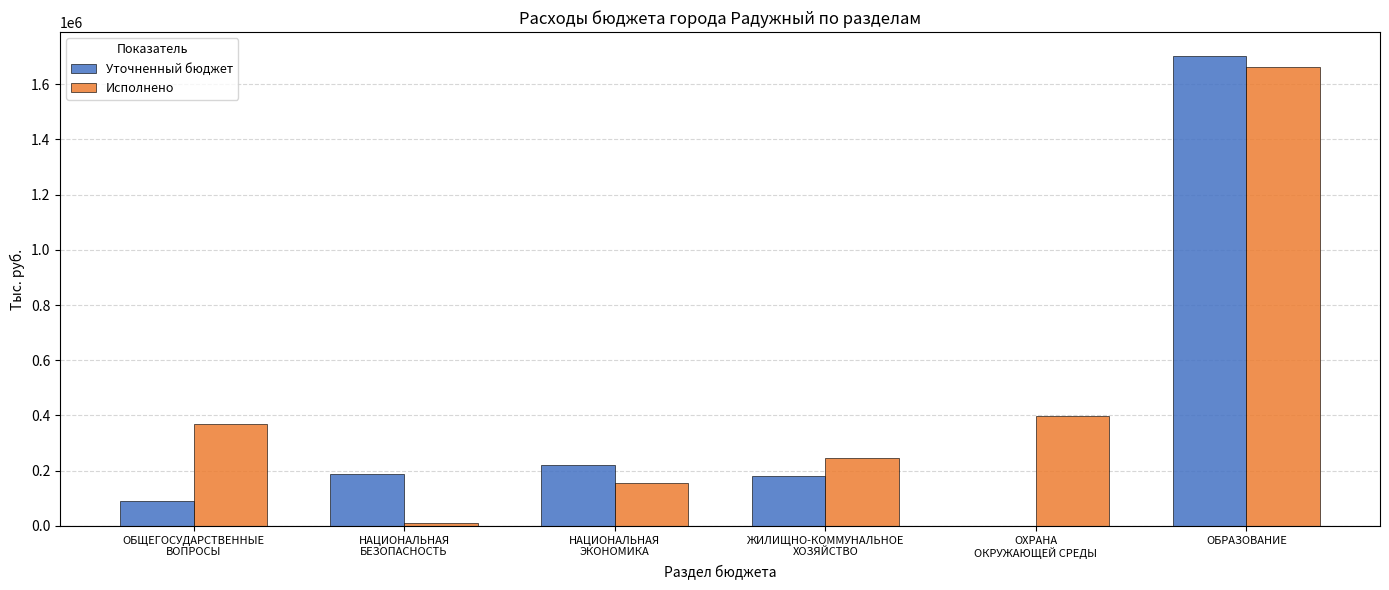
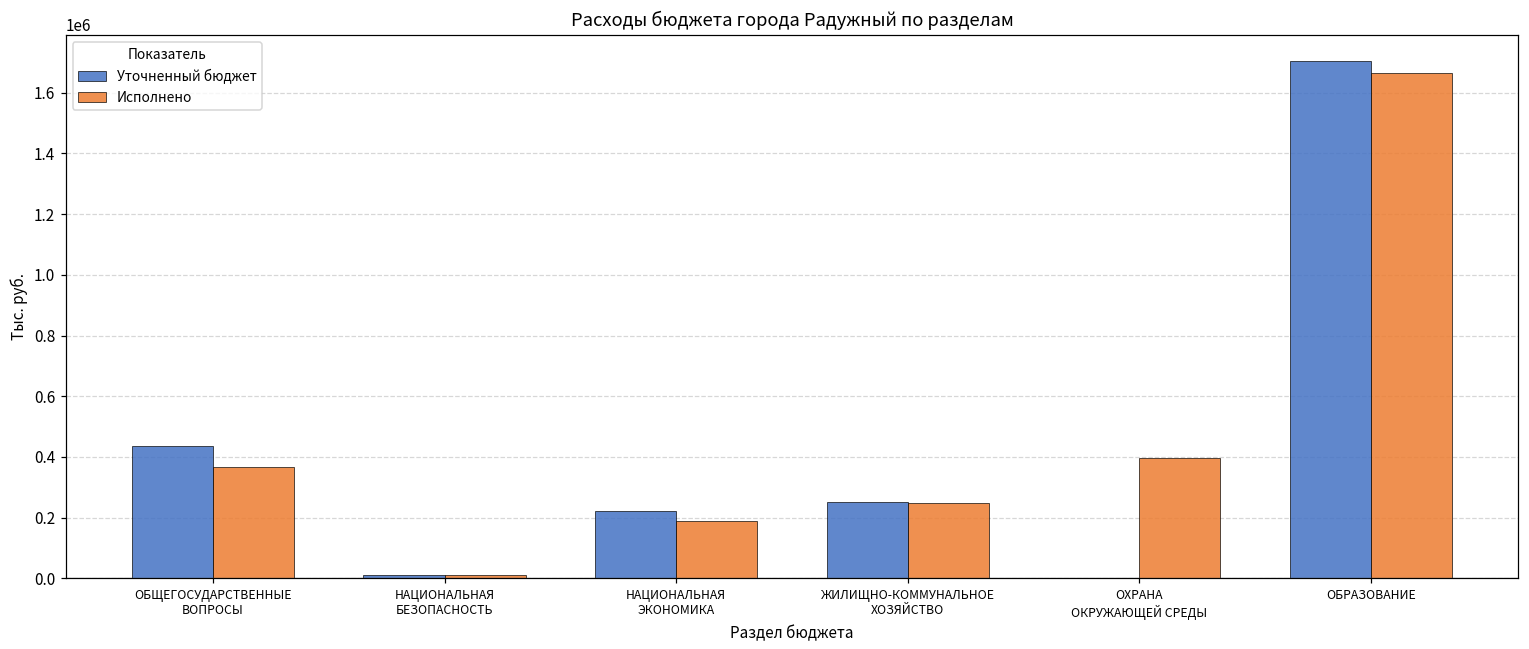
  {
    "Уточненный бюджет": {
-     "ОБЩЕГОСУДАРСТВЕННЫЕ ВОПРОСЫ": 90000,
-     "НАЦИОНАЛЬНАЯ БЕЗОПАСНОСТЬ": 190000,
+     "ОБЩЕГОСУДАРСТВЕННЫЕ ВОПРОСЫ": 440000,
+     "НАЦИОНАЛЬНАЯ БЕЗОПАСНОСТЬ": 10000,
      "НАЦИОНАЛЬНАЯ ЭКОНОМИКА": 220000,
-     "ЖИЛИЩНО-КОММУНАЛЬНОЕ ХОЗЯЙСТВО": 180000,
+     "ЖИЛИЩНО-КОММУНАЛЬНОЕ ХОЗЯЙСТВО": 250000,
      "ОБРАЗОВАНИЕ": 1700000
    },
    "Исполнено": {
      "ОБЩЕГОСУДАРСТВЕННЫЕ ВОПРОСЫ": 370000,
      "НАЦИОНАЛЬНАЯ БЕЗОПАСНОСТЬ": 10000,
-     "НАЦИОНАЛЬНАЯ ЭКОНОМИКА": 150000,
+     "НАЦИОНАЛЬНАЯ ЭКОНОМИКА": 190000,
      "ЖИЛИЩНО-КОММУНАЛЬНОЕ ХОЗЯЙСТВО": 250000,
      "ОХРАНА ОКРУЖАЮЩЕЙ СРЕДЫ": 400000,
      "ОБРАЗОВАНИЕ": 1660000
    }
  }
